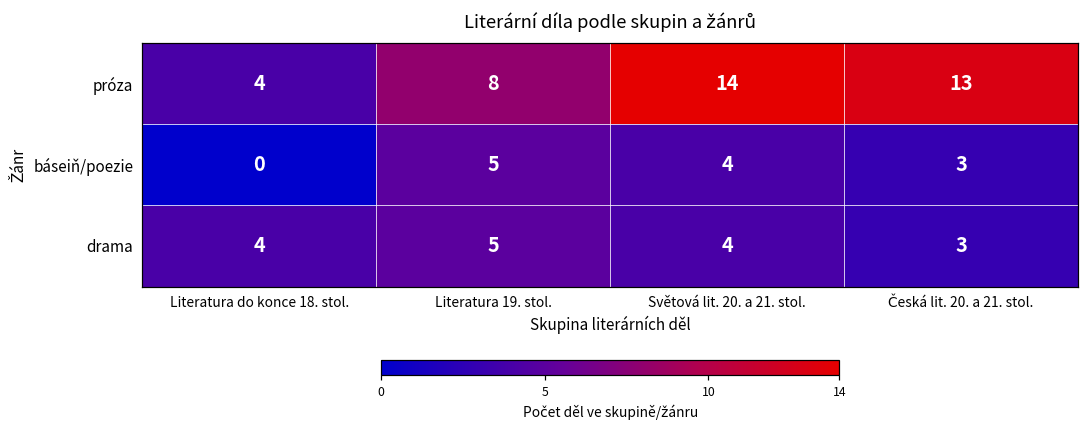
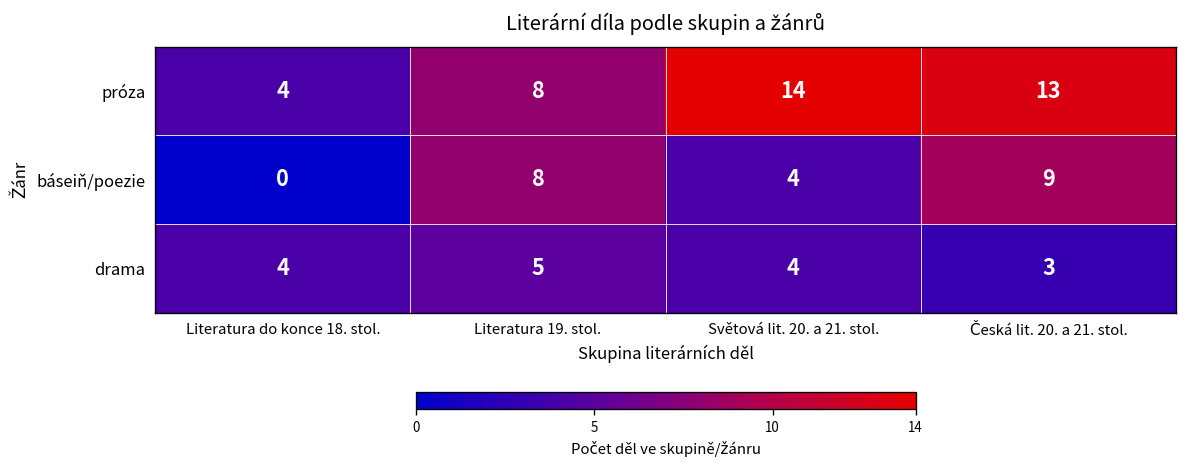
  {
    "próza": {
      "Literatura do konce 18. stol.": 4,
      "Literatura 19. stol.": 8,
      "Světová lit. 20. a 21. stol.": 14,
      "Česká lit. 20. a 21. stol.": 13
    },
    "báseiň/poezie": {
      "Literatura do konce 18. stol.": 0,
-     "Literatura 19. stol.": 5,
+     "Literatura 19. stol.": 8,
      "Světová lit. 20. a 21. stol.": 4,
-     "Česká lit. 20. a 21. stol.": 3
+     "Česká lit. 20. a 21. stol.": 9
    },
    "drama": {
      "Literatura do konce 18. stol.": 4,
      "Literatura 19. stol.": 5,
      "Světová lit. 20. a 21. stol.": 4,
      "Česká lit. 20. a 21. stol.": 3
    }
  }
